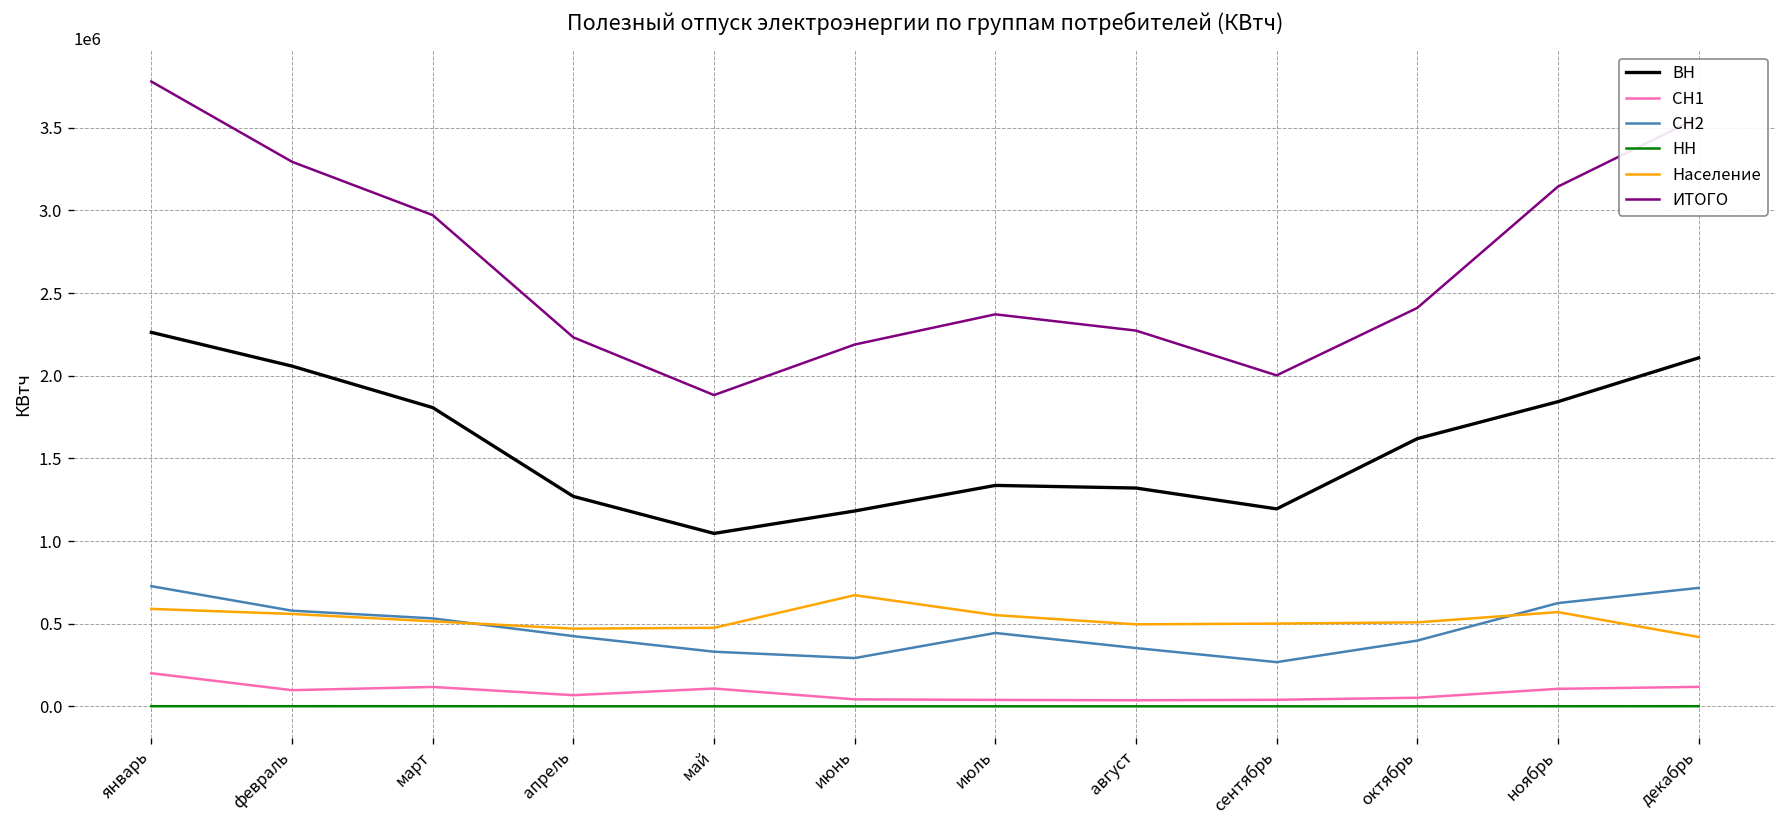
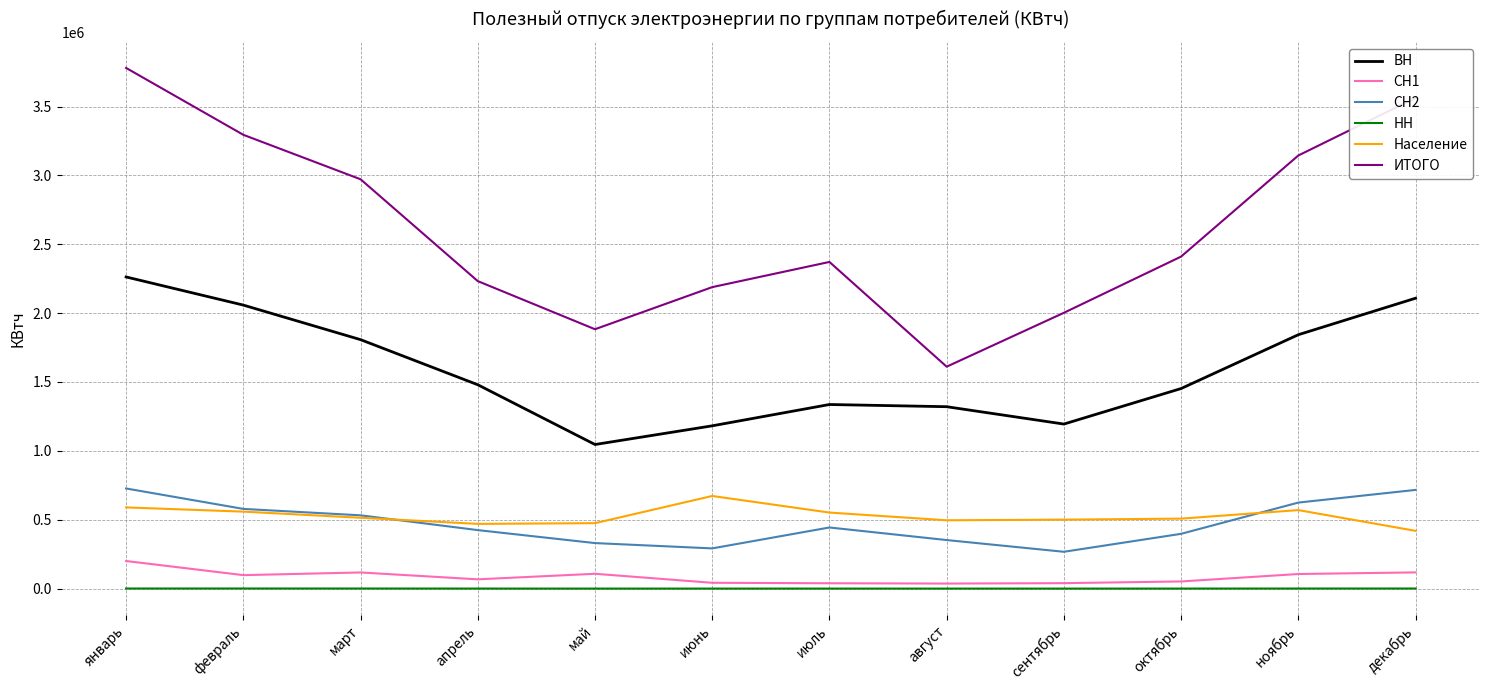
  {
    "ВН": {
      "январь": 2260000,
      "февраль": 2060000,
      "март": 1810000,
-     "апрель": 1270000,
+     "апрель": 1480000,
      "май": 1050000,
      "июнь": 1180000,
      "июль": 1340000,
      "август": 1320000,
      "сентябрь": 1190000,
-     "октябрь": 1620000,
+     "октябрь": 1450000,
      "ноябрь": 1840000,
      "декабрь": 2110000
    },
    "СН1": {
      "январь": 200000,
      "февраль": 100000,
      "март": 120000,
      "апрель": 70000,
      "май": 110000,
      "июнь": 40000,
      "июль": 40000,
      "август": 40000,
      "сентябрь": 40000,
      "октябрь": 50000,
      "ноябрь": 110000,
      "декабрь": 120000
    },
    "СН2": {
      "январь": 730000,
      "февраль": 580000,
      "апрель": 420000,
      "май": 330000,
      "июнь": 290000,
      "июль": 440000,
      "август": 350000,
      "сентябрь": 270000,
      "октябрь": 400000,
      "ноябрь": 620000,
      "декабрь": 720000
    },
    "НН": {
      "январь": 0,
      "февраль": 0,
      "март": 0,
      "апрель": 0,
      "май": 0,
      "июнь": 0,
      "июль": 0,
      "август": 0,
      "сентябрь": 0,
      "октябрь": 0,
      "ноябрь": 0,
      "декабрь": 0
    },
    "Население": {
      "январь": 590000,
      "февраль": 560000,
      "апрель": 470000,
      "май": 480000,
      "июнь": 670000,
      "июль": 550000,
      "август": 500000,
      "сентябрь": 500000,
      "октябрь": 510000,
      "ноябрь": 570000,
      "декабрь": 420000
    },
    "ИТОГО": {
      "январь": 3780000,
      "февраль": 3290000,
      "март": 2970000,
      "апрель": 2230000,
      "май": 1880000,
      "июнь": 2190000,
      "июль": 2370000,
-     "август": 2270000,
+     "август": 1610000,
      "сентябрь": 2000000,
      "октябрь": 2410000,
      "ноябрь": 3140000
    }
  }
